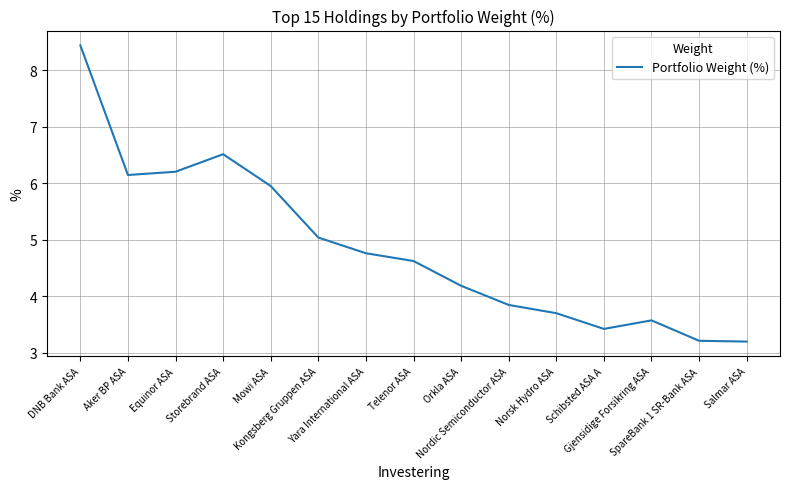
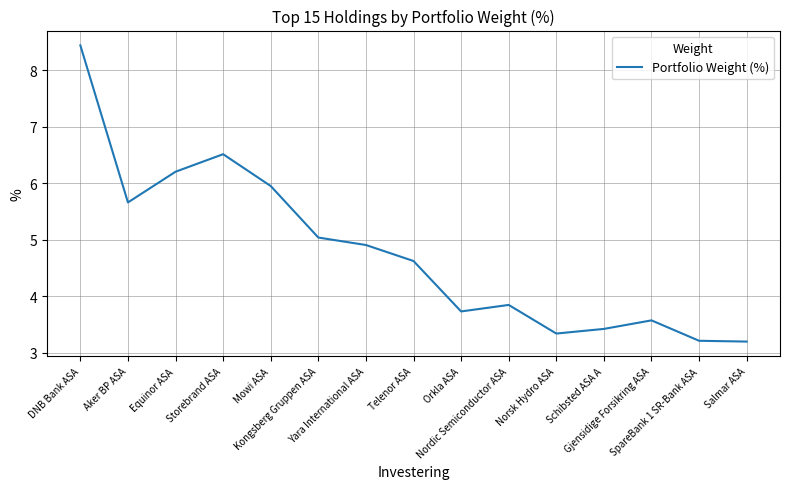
  {
    "DNB Bank ASA": 8.4,
-   "Aker BP ASA": 6.1,
+   "Aker BP ASA": 5.7,
    "Equinor ASA": 6.2,
    "Storebrand ASA": 6.5,
    "Mowi ASA": 6.0,
    "Kongsberg Gruppen ASA": 5.0,
-   "Yara International ASA": 4.8,
+   "Yara International ASA": 4.9,
    "Telenor ASA": 4.6,
-   "Orkla ASA": 4.2,
+   "Orkla ASA": 3.7,
    "Nordic Semiconductor ASA": 3.8,
-   "Norsk Hydro ASA": 3.7,
+   "Norsk Hydro ASA": 3.3,
    "Schibsted ASA A": 3.4,
    "Gjensidige Forsikring ASA": 3.6,
    "SpareBank 1 SR-Bank ASA": 3.2,
    "Salmar ASA": 3.2
  }
